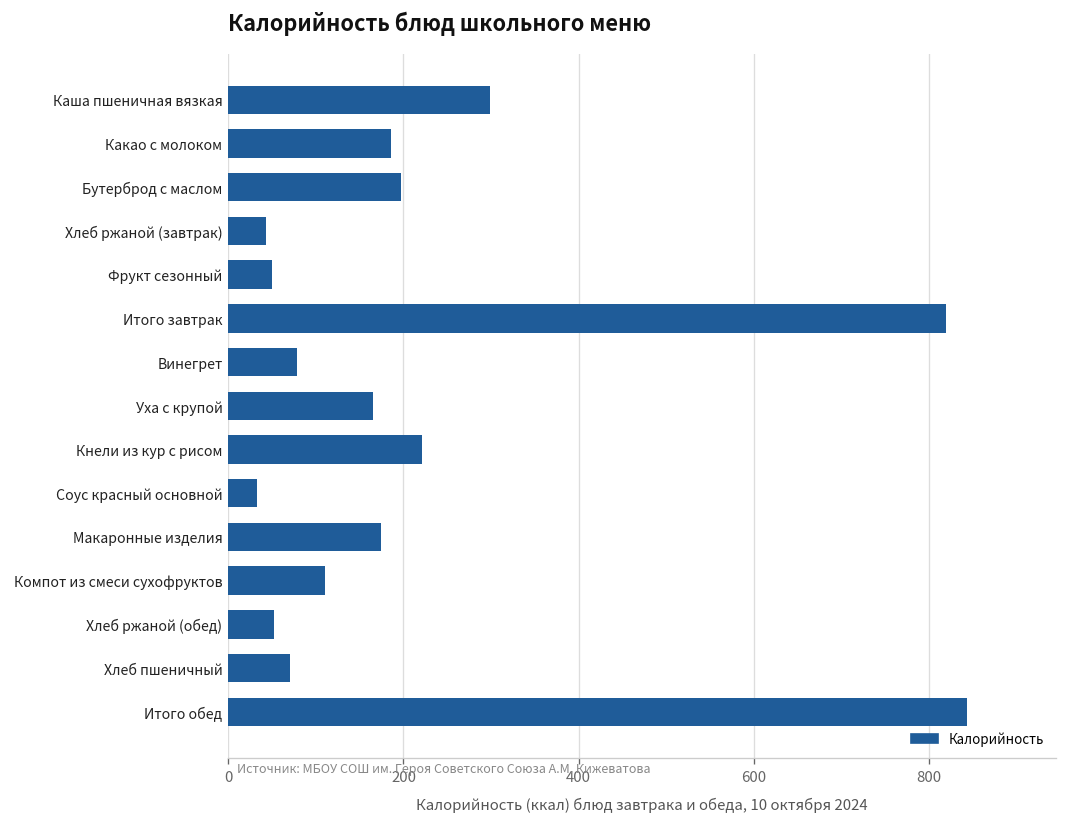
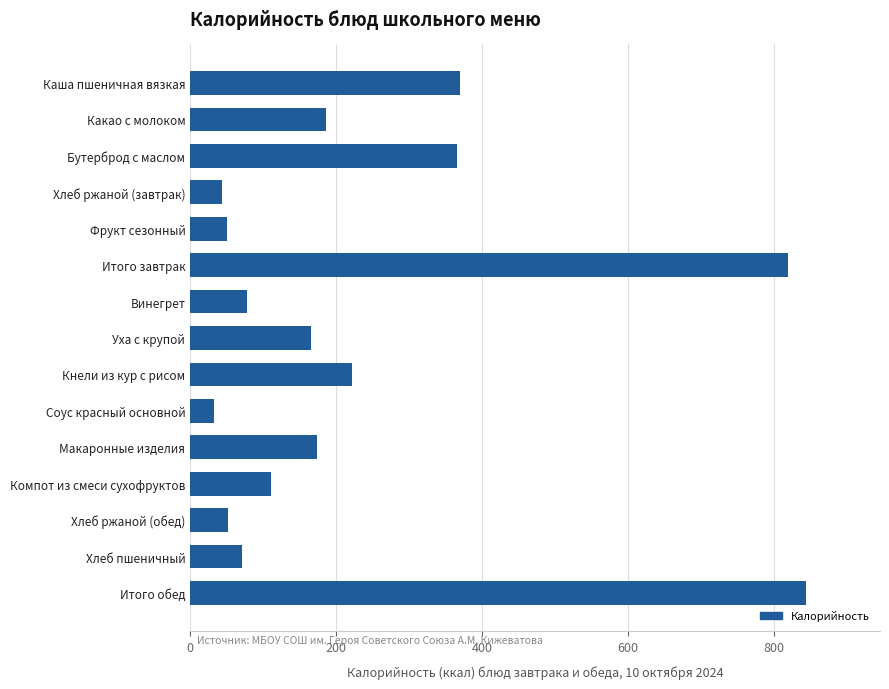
  {
-   "Каша пшеничная вязкая": 300,
+   "Каша пшеничная вязкая": 370,
    "Какао с молоком": 190,
-   "Бутерброд с маслом": 200,
+   "Бутерброд с маслом": 370,
    "Хлеб ржаной (завтрак)": 40,
    "Фрукт сезонный": 50,
    "Итого завтрак": 820,
    "Винегрет": 80,
    "Уха с крупой": 170,
    "Кнели из кур с рисом": 220,
    "Соус красный основной": 30,
    "Макаронные изделия": 170,
    "Компот из смеси сухофруктов": 110,
    "Хлеб ржаной (обед)": 50,
    "Хлеб пшеничный": 70,
    "Итого обед": 840
  }
